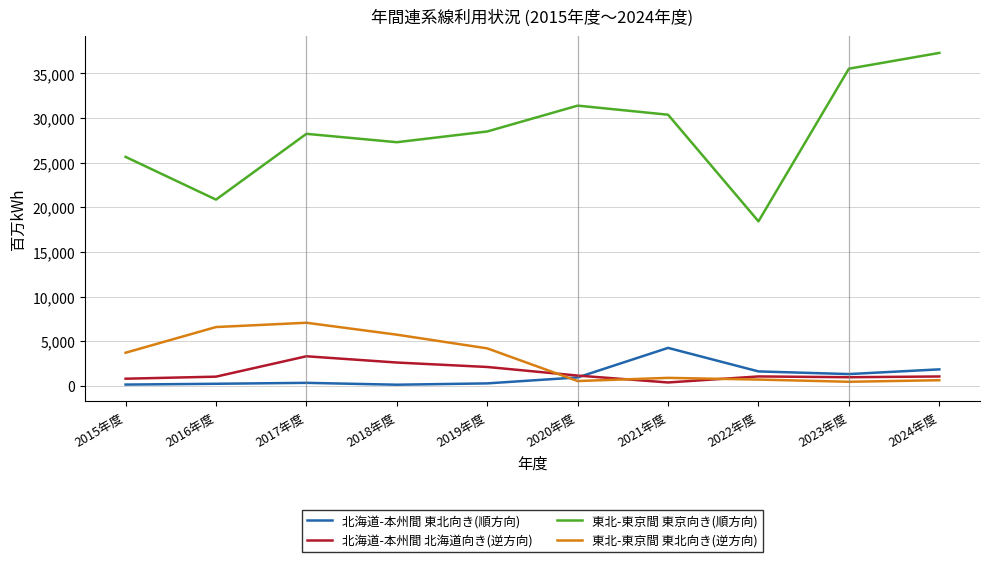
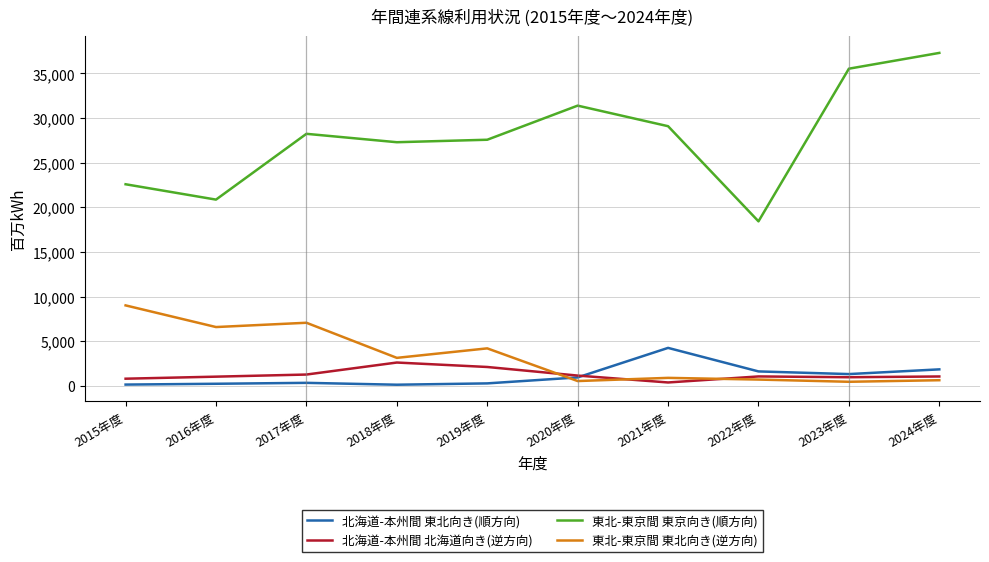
  {
    "北海道-本州間 東北向き(順方向)": {
      "2015年度": "0",
      "2016年度": "0",
      "2017年度": "0",
      "2018年度": "0",
      "2019年度": "0",
      "2021年度": "4,000",
      "2022年度": "2,000",
      "2023年度": "1,000",
      "2024年度": "2,000"
    },
    "北海道-本州間 北海道向き(逆方向)": {
      "2015年度": "1,000",
      "2016年度": "1,000",
-     "2017年度": "3,000",
+     "2017年度": "1,000",
      "2018年度": "3,000",
      "2019年度": "2,000",
      "2021年度": "0",
      "2022年度": "1,000",
      "2023年度": "1,000",
      "2024年度": "1,000"
    },
    "東北-東京間 東京向き(順方向)": {
-     "2015年度": "26,000",
+     "2015年度": "23,000",
      "2016年度": "21,000",
      "2017年度": "28,000",
      "2018年度": "27,000",
-     "2019年度": "29,000",
+     "2019年度": "28,000",
      "2020年度": "31,000",
-     "2021年度": "30,000",
+     "2021年度": "29,000",
      "2022年度": "18,000",
      "2023年度": "36,000",
      "2024年度": "37,000"
    },
    "東北-東京間 東北向き(逆方向)": {
-     "2015年度": "4,000",
+     "2015年度": "9,000",
      "2016年度": "7,000",
      "2017年度": "7,000",
-     "2018年度": "6,000",
+     "2018年度": "3,000",
      "2019年度": "4,000",
      "2020年度": "1,000",
      "2021年度": "1,000",
      "2022年度": "1,000",
      "2023年度": "0",
      "2024年度": "1,000"
    }
  }
